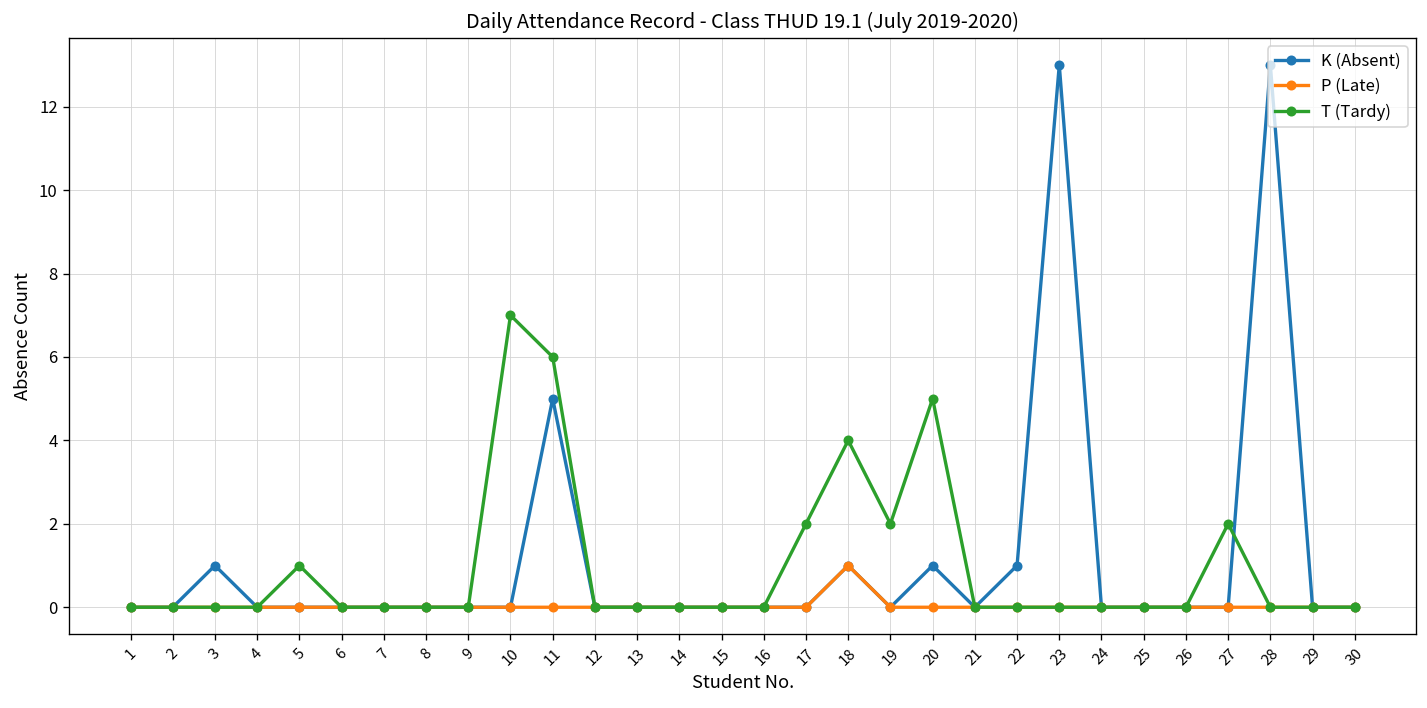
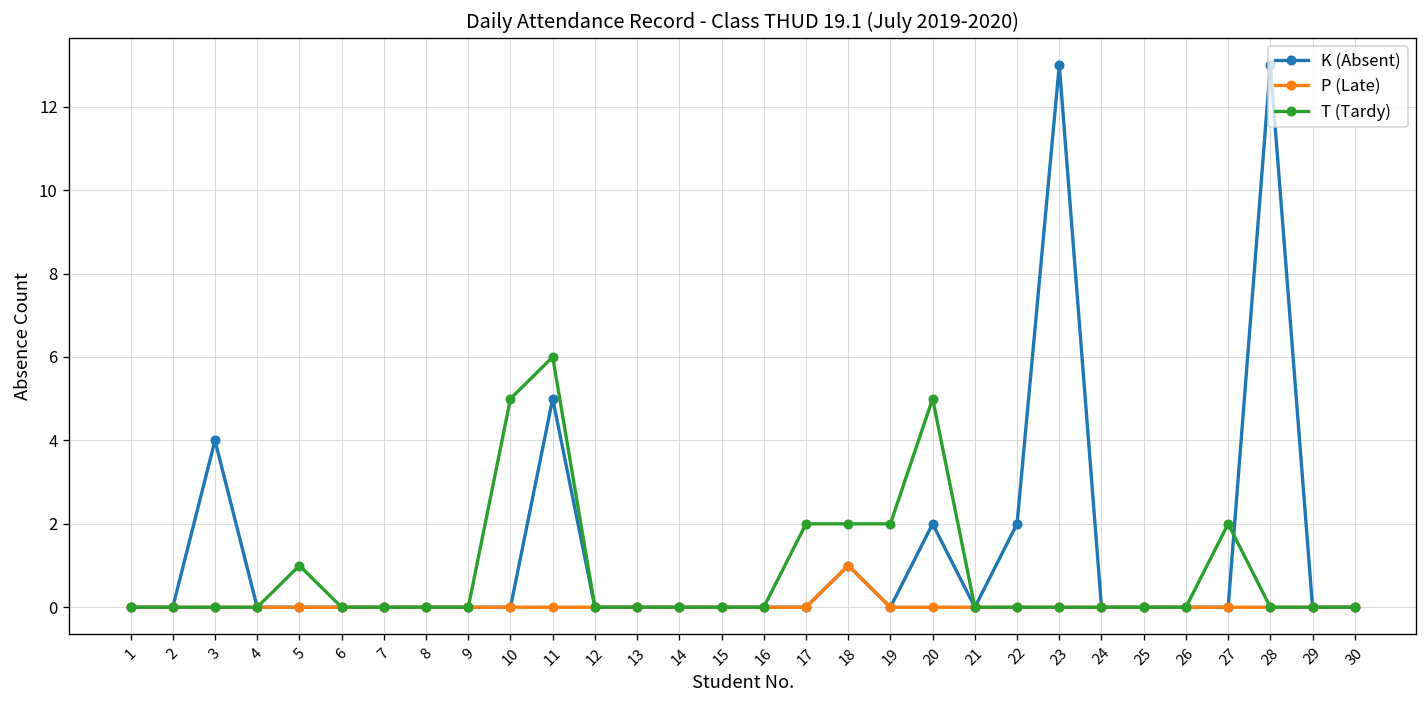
  {
    "K (Absent)": {
-     "3": 1,
+     "3": 4,
      "11": 5,
-     "20": 1,
-     "22": 1,
+     "20": 2,
+     "22": 2,
      "23": 13
    },
    "P (Late)": {
      "11": 0,
      "20": 0
    },
    "T (Tardy)": {
      "5": 1,
-     "10": 7,
+     "10": 5,
      "11": 6,
      "17": 2,
-     "18": 4,
+     "18": 2,
      "19": 2,
      "20": 5,
      "27": 2
    }
  }
